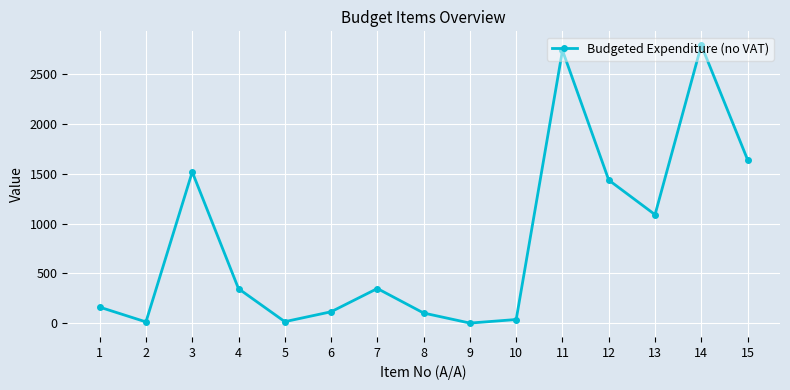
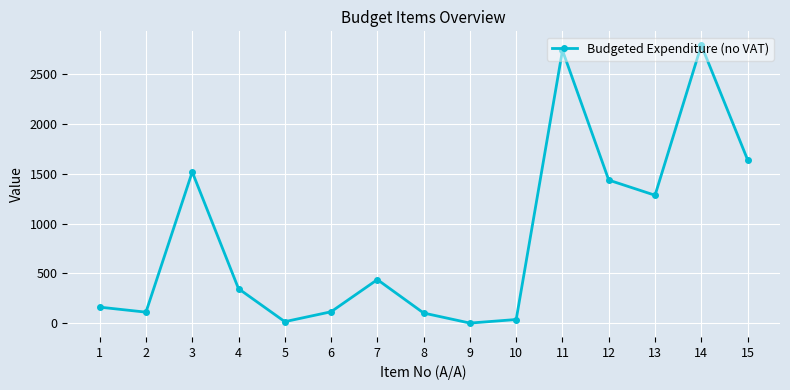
  {
    "1": 200,
-   "2": 0,
+   "2": 100,
    "3": 1500,
    "4": 300,
    "5": 0,
    "6": 100,
-   "7": 300,
+   "7": 400,
    "8": 100,
    "9": 0,
    "10": 0,
    "12": 1400,
-   "13": 1100,
+   "13": 1300,
    "15": 1600
  }
